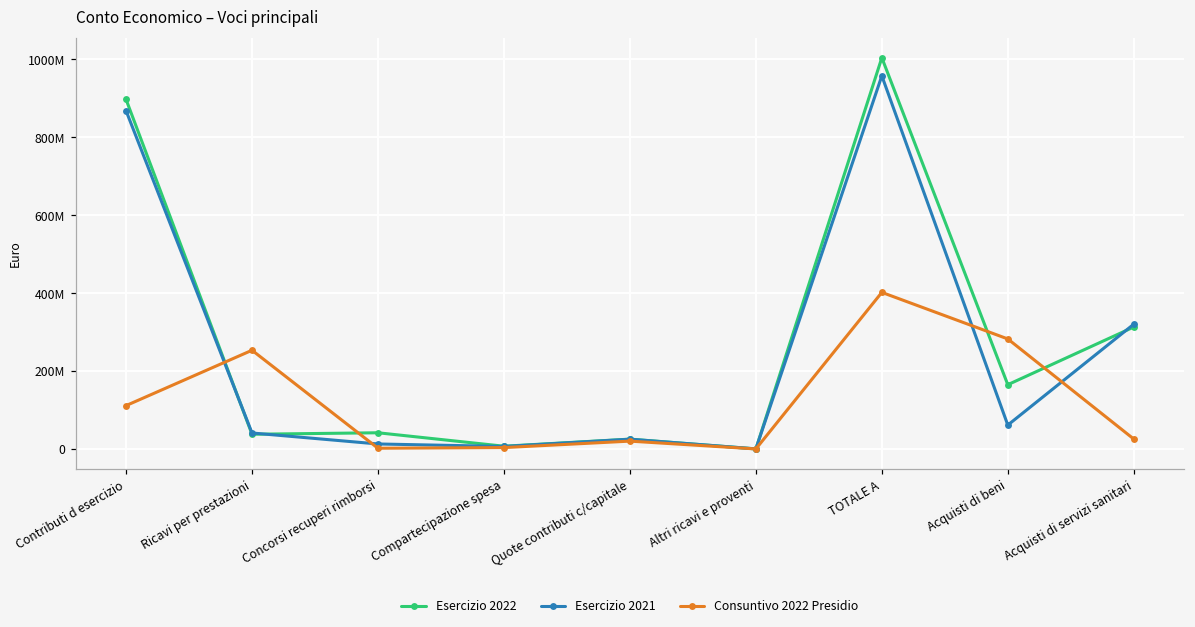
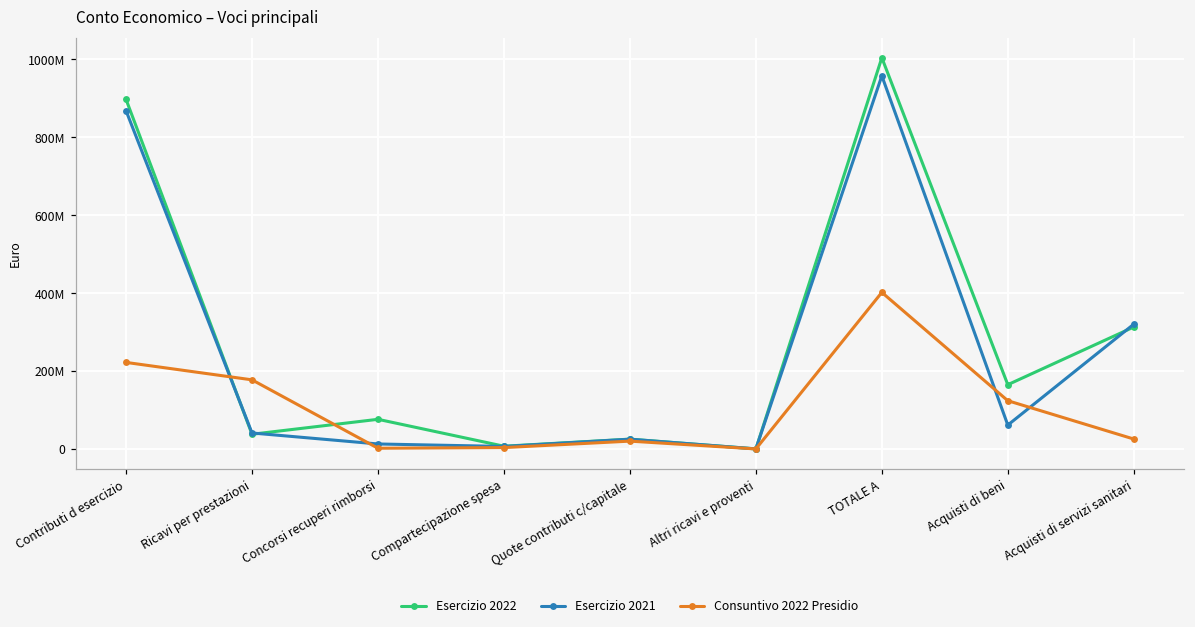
  {
    "Esercizio 2022": {
      "Contributi d esercizio": 900000000,
-     "Concorsi recuperi rimborsi": 40000000,
+     "Concorsi recuperi rimborsi": 80000000,
      "TOTALE A": 1000000000,
      "Acquisti di beni": 170000000,
      "Acquisti di servizi sanitari": 310000000
    },
    "Esercizio 2021": {
      "Contributi d esercizio": 870000000,
      "Concorsi recuperi rimborsi": 10000000,
      "TOTALE A": 960000000,
      "Acquisti di beni": 60000000,
      "Acquisti di servizi sanitari": 320000000
    },
    "Consuntivo 2022 Presidio": {
-     "Contributi d esercizio": 110000000,
-     "Ricavi per prestazioni": 250000000,
+     "Contributi d esercizio": 220000000,
+     "Ricavi per prestazioni": 180000000,
      "Concorsi recuperi rimborsi": 0,
      "TOTALE A": 400000000,
-     "Acquisti di beni": 280000000,
+     "Acquisti di beni": 120000000,
      "Acquisti di servizi sanitari": 30000000
    }
  }
